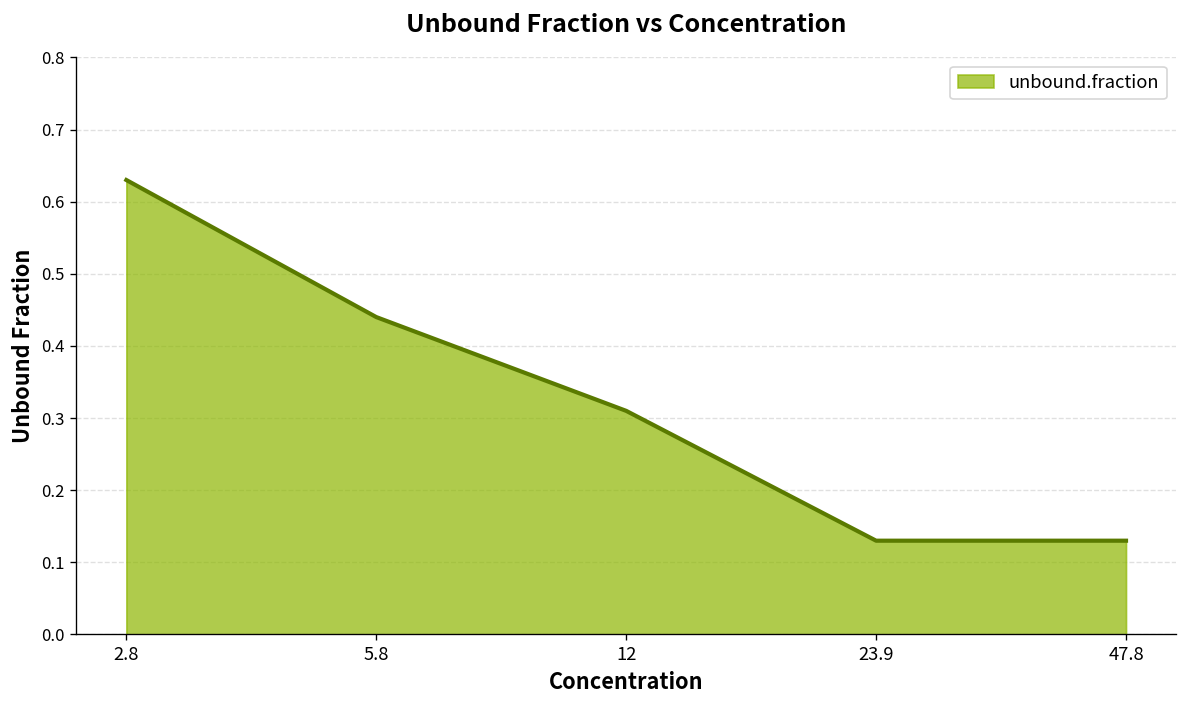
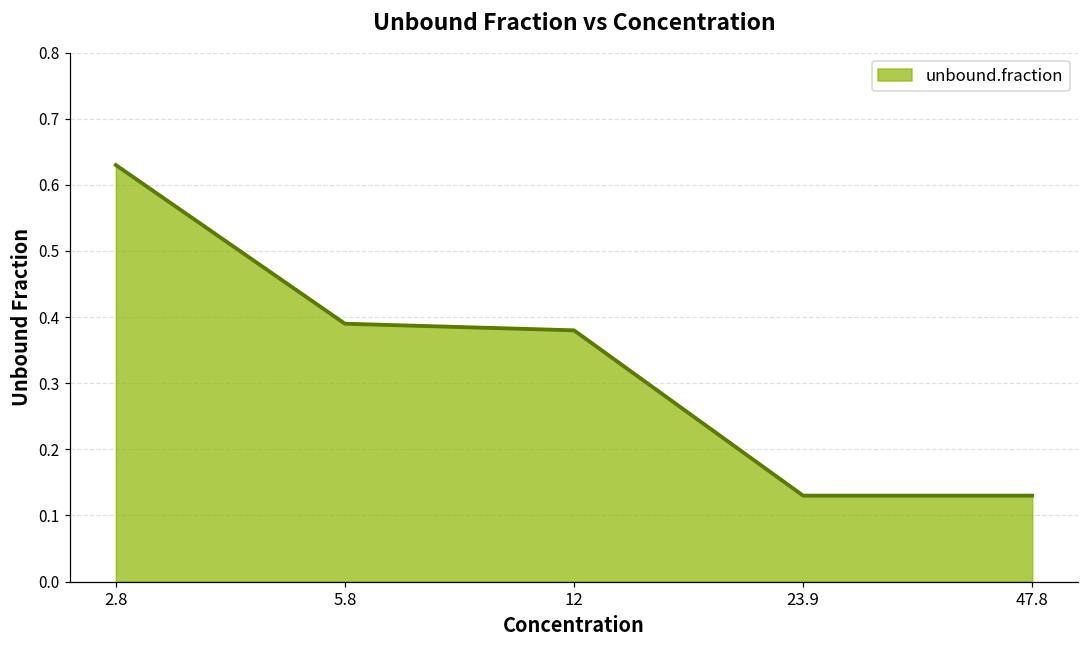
  {
    "2.8": 0.63,
-   "5.8": 0.44,
-   "12": 0.31,
+   "5.8": 0.39,
+   "12": 0.38,
    "23.9": 0.13,
    "47.8": 0.13
  }
